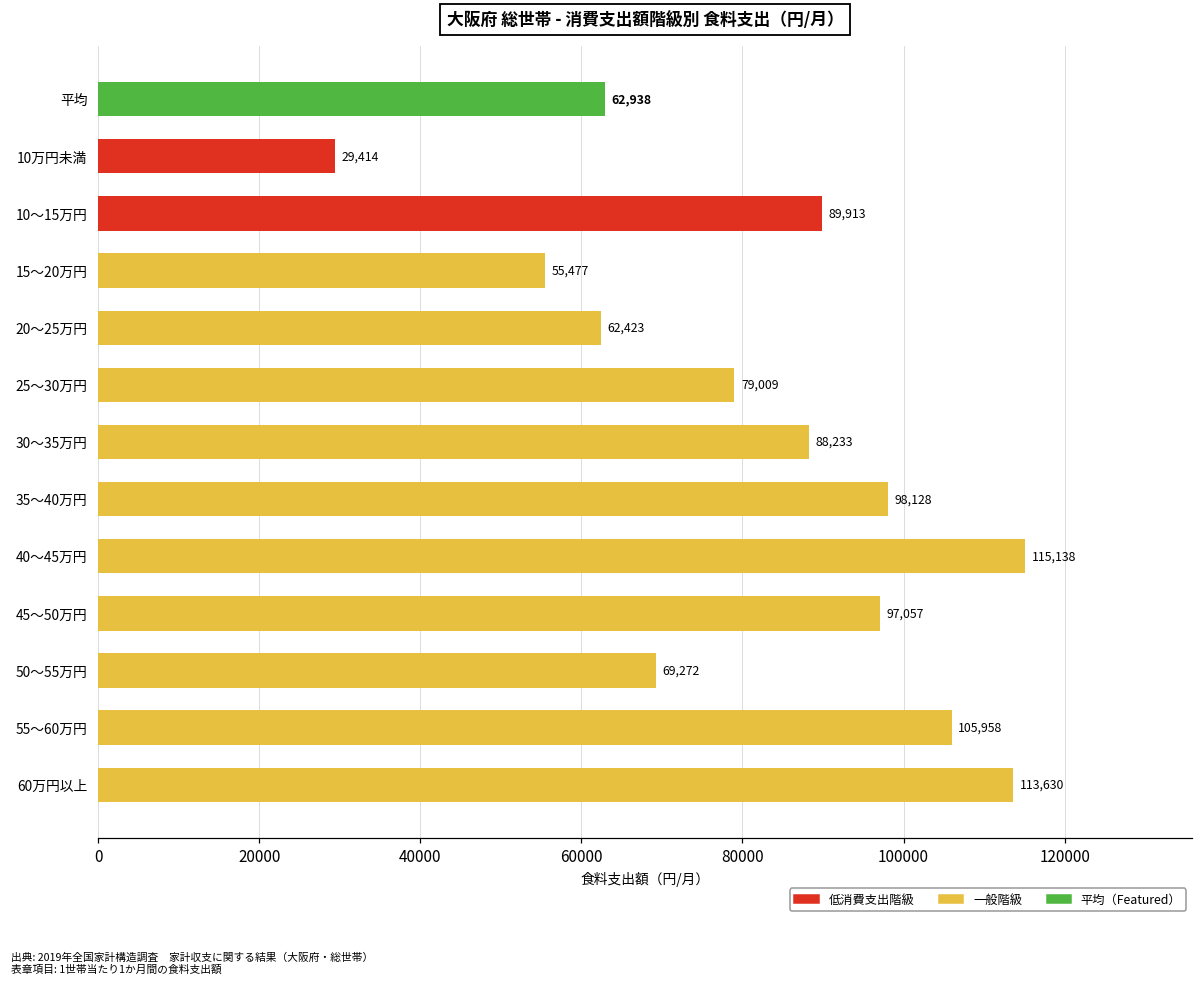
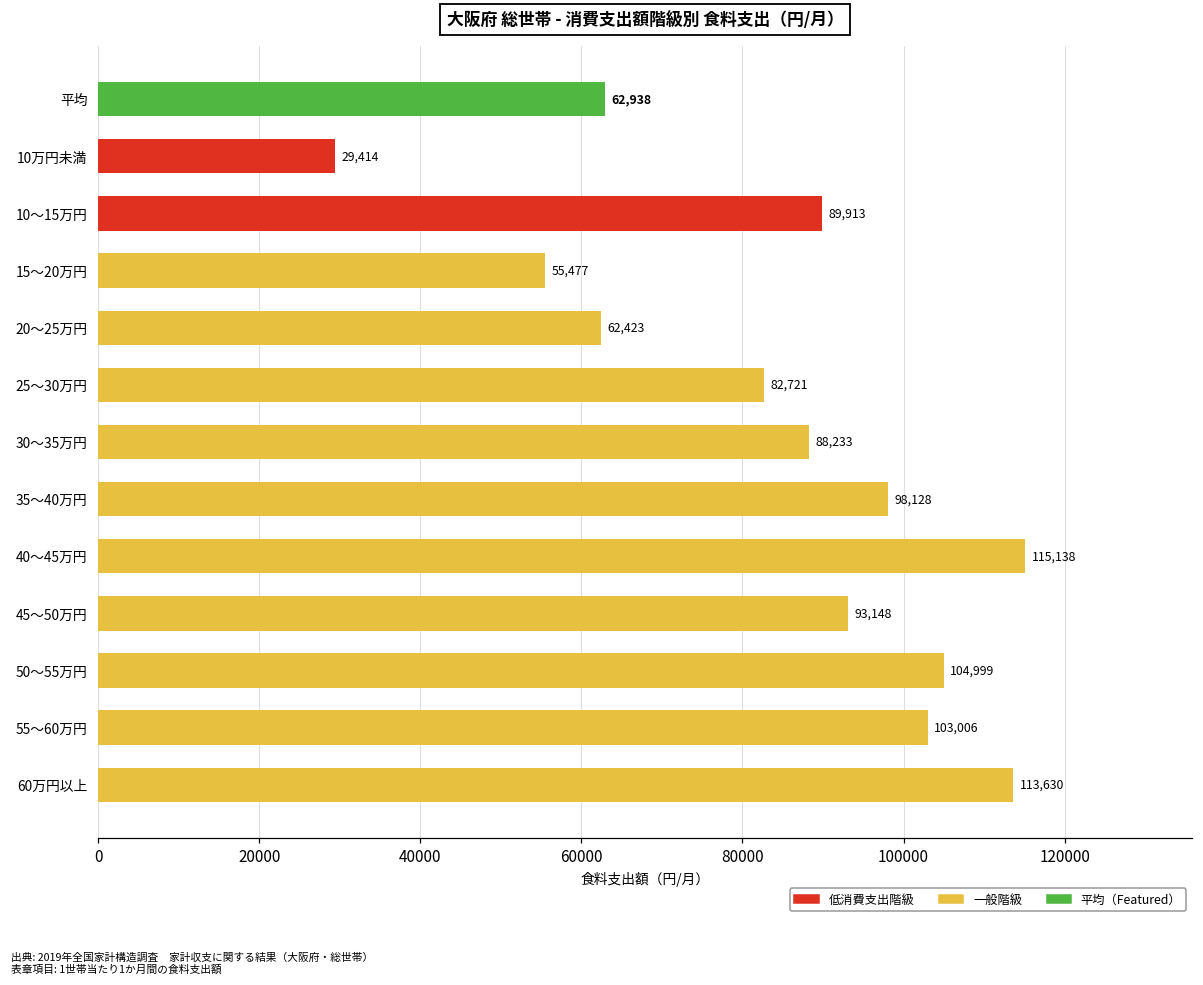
  {
    "平均": "62,938",
    "10万円未満": "29,414",
    "10～15万円": "89,913",
    "15～20万円": "55,477",
    "20～25万円": "62,423",
-   "25～30万円": "79,009",
+   "25～30万円": "82,721",
    "30～35万円": "88,233",
    "35～40万円": "98,128",
    "40～45万円": "115,138",
-   "45～50万円": "97,057",
-   "50～55万円": "69,272",
-   "55～60万円": "105,958",
+   "45～50万円": "93,148",
+   "50～55万円": "104,999",
+   "55～60万円": "103,006",
    "60万円以上": "113,630"
  }
